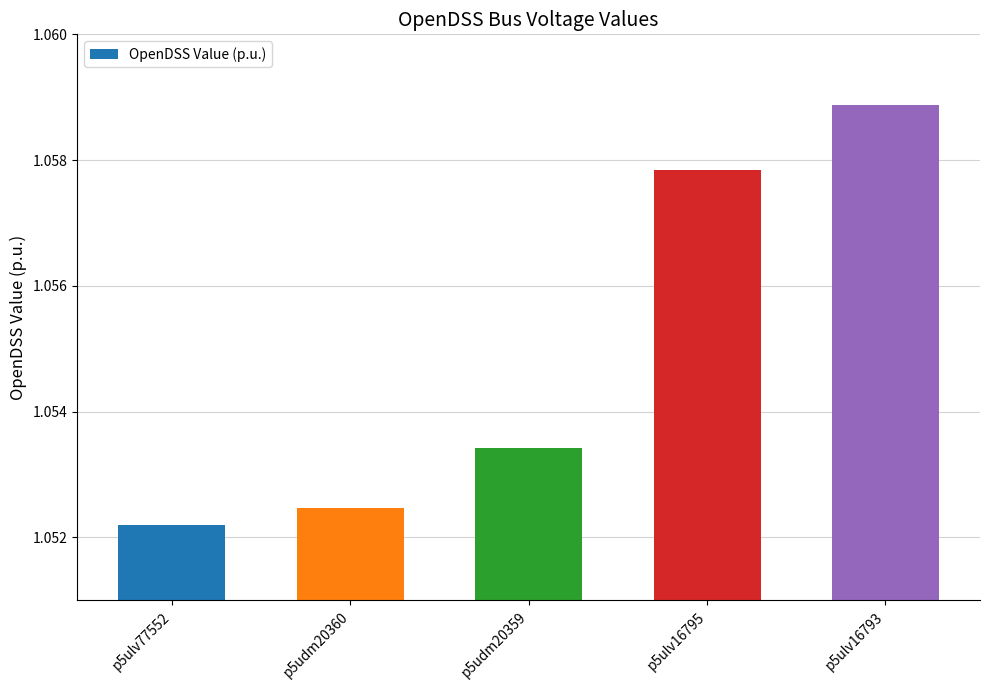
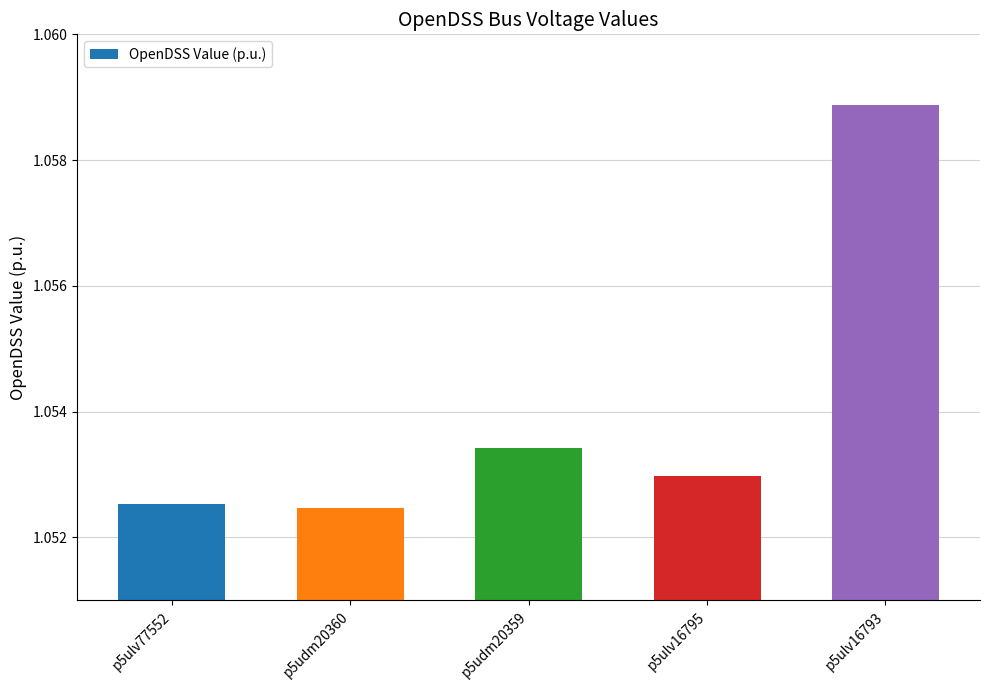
  {
-   "p5ulv77552": 1.0522,
+   "p5ulv77552": 1.0525,
    "p5udm20360": 1.0525,
    "p5udm20359": 1.0534,
-   "p5ulv16795": 1.0578,
+   "p5ulv16795": 1.0530,
    "p5ulv16793": 1.0589
  }
